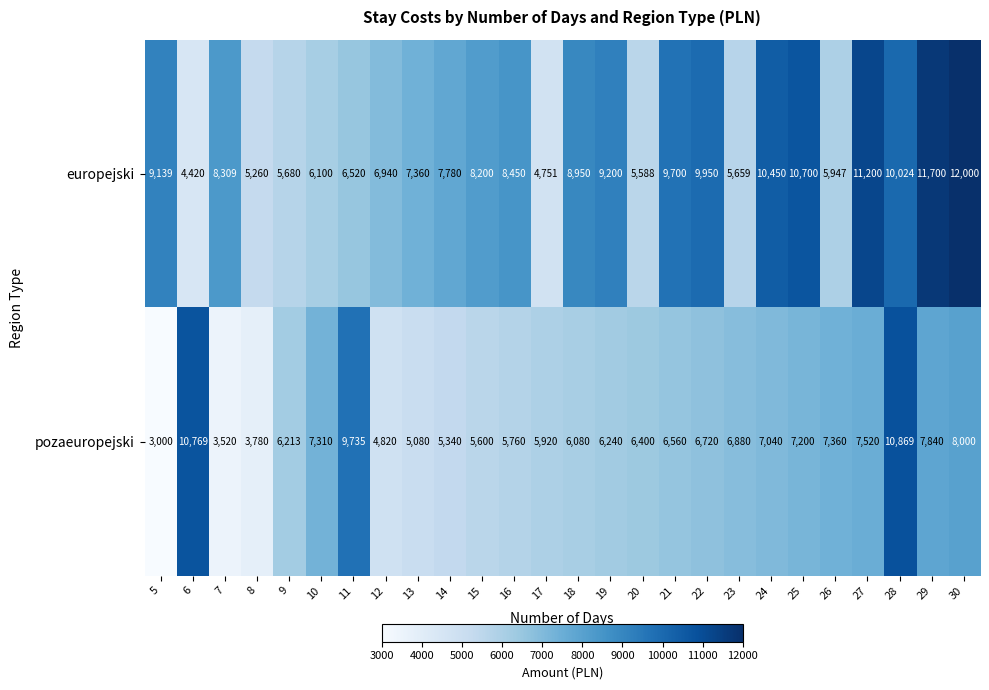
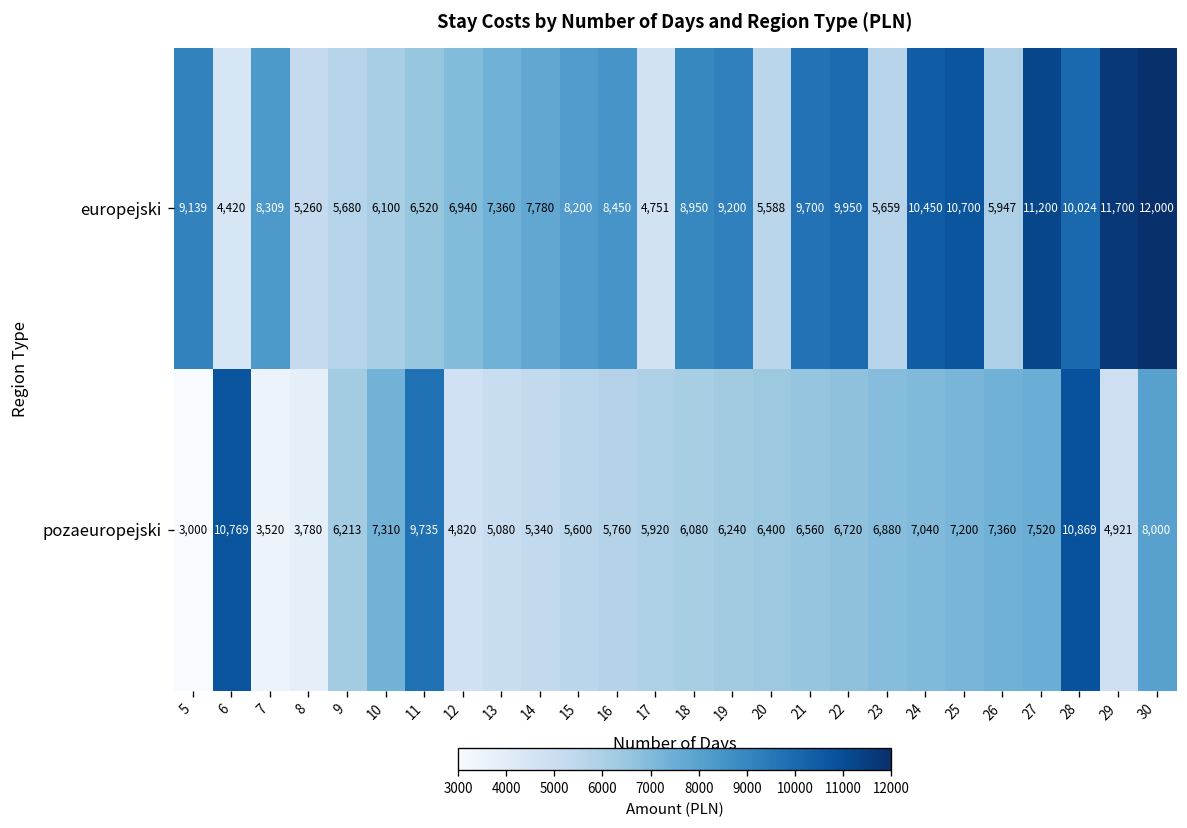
  {
    "europejski": {
      "5": "9,139",
      "6": "4,420",
      "7": "8,309",
      "8": "5,260",
      "9": "5,680",
      "10": "6,100",
      "11": "6,520",
      "12": "6,940",
      "13": "7,360",
      "14": "7,780",
      "15": "8,200",
      "16": "8,450",
      "17": "4,751",
      "18": "8,950",
      "19": "9,200",
      "20": "5,588",
      "21": "9,700",
      "22": "9,950",
      "23": "5,659",
      "24": "10,450",
      "25": "10,700",
      "26": "5,947",
      "27": "11,200",
      "28": "10,024",
      "29": "11,700",
      "30": "12,000"
    },
    "pozaeuropejski": {
      "5": "3,000",
      "6": "10,769",
      "7": "3,520",
      "8": "3,780",
      "9": "6,213",
      "10": "7,310",
      "11": "9,735",
      "12": "4,820",
      "13": "5,080",
      "14": "5,340",
      "15": "5,600",
      "16": "5,760",
      "17": "5,920",
      "18": "6,080",
      "19": "6,240",
      "20": "6,400",
      "21": "6,560",
      "22": "6,720",
      "23": "6,880",
      "24": "7,040",
      "25": "7,200",
      "26": "7,360",
      "27": "7,520",
      "28": "10,869",
-     "29": "7,840",
+     "29": "4,921",
      "30": "8,000"
    }
  }
